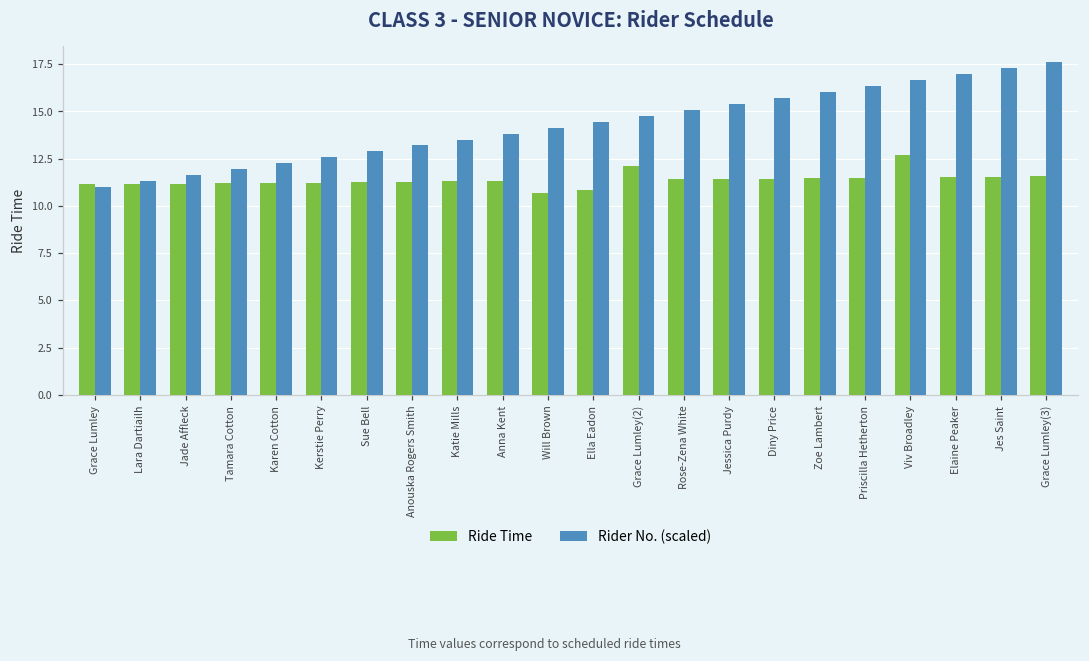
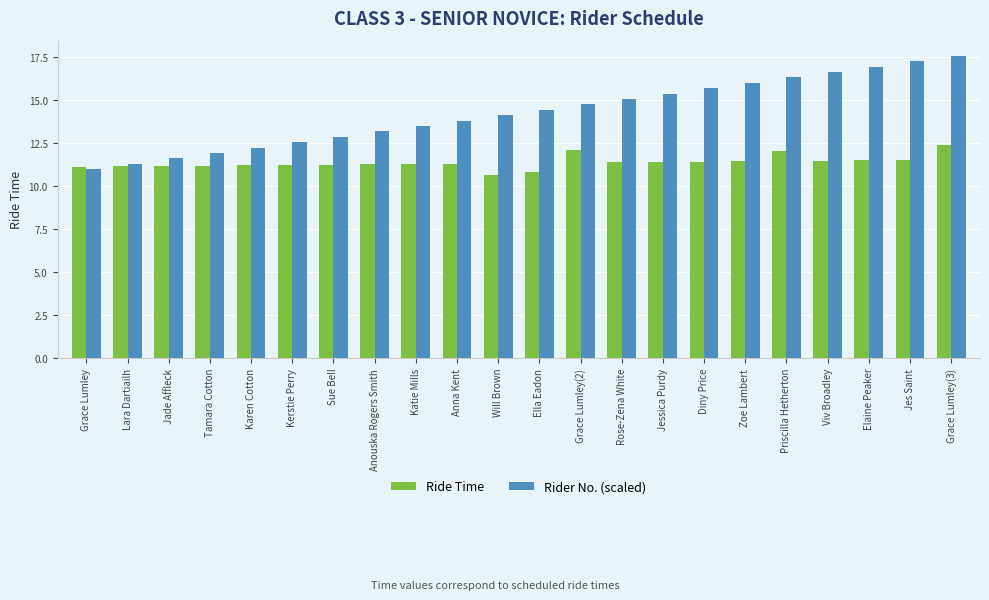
  {
    "Ride Time": {
      "Grace Lumley": 11.1,
      "Lara Dartiailh": 11.2,
      "Jade Affleck": 11.2,
      "Tamara Cotton": 11.2,
      "Karen Cotton": 11.2,
      "Kerstie Perry": 11.2,
      "Sue Bell": 11.3,
      "Anouska Rogers Smith": 11.3,
      "Katie Mills": 11.3,
      "Anna Kent": 11.3,
      "Will Brown": 10.7,
      "Ella Eadon": 10.8,
      "Grace Lumley(2)": 12.1,
      "Rose-Zena White": 11.4,
      "Jessica Purdy": 11.4,
      "Diny Price": 11.4,
      "Zoe Lambert": 11.5,
-     "Priscilla Hetherton": 11.5,
-     "Viv Broadley": 12.7,
+     "Priscilla Hetherton": 12.0,
+     "Viv Broadley": 11.5,
      "Elaine Peaker": 11.5,
      "Jes Saint": 11.5,
-     "Grace Lumley(3)": 11.6
+     "Grace Lumley(3)": 12.4
    },
    "Rider No. (scaled)": {
      "Grace Lumley": 11.0,
      "Lara Dartiailh": 11.3,
      "Jade Affleck": 11.6,
      "Tamara Cotton": 11.9,
      "Karen Cotton": 12.3,
      "Kerstie Perry": 12.6,
      "Sue Bell": 12.9,
      "Anouska Rogers Smith": 13.2,
      "Katie Mills": 13.5,
      "Anna Kent": 13.8,
      "Will Brown": 14.1,
      "Ella Eadon": 14.5,
      "Grace Lumley(2)": 14.8,
      "Rose-Zena White": 15.1,
      "Jessica Purdy": 15.4,
      "Diny Price": 15.7,
      "Zoe Lambert": 16.0,
      "Priscilla Hetherton": 16.3,
      "Viv Broadley": 16.7,
      "Elaine Peaker": 17.0,
      "Jes Saint": 17.3,
      "Grace Lumley(3)": 17.6
    }
  }
